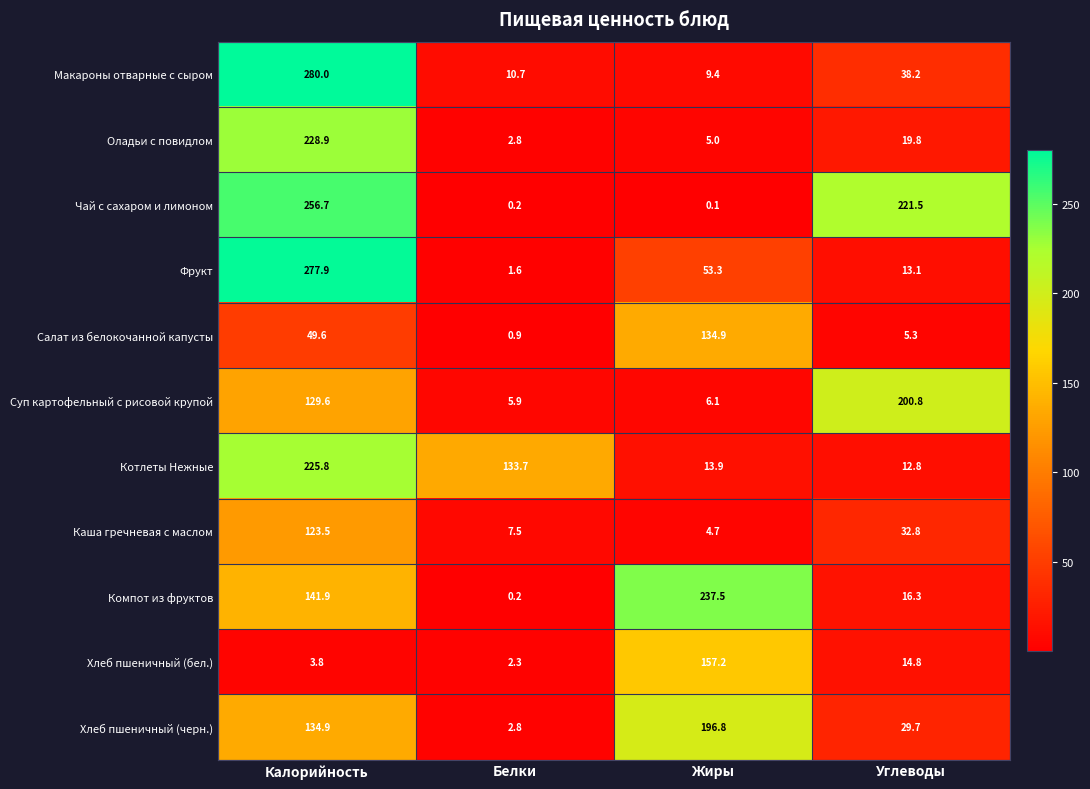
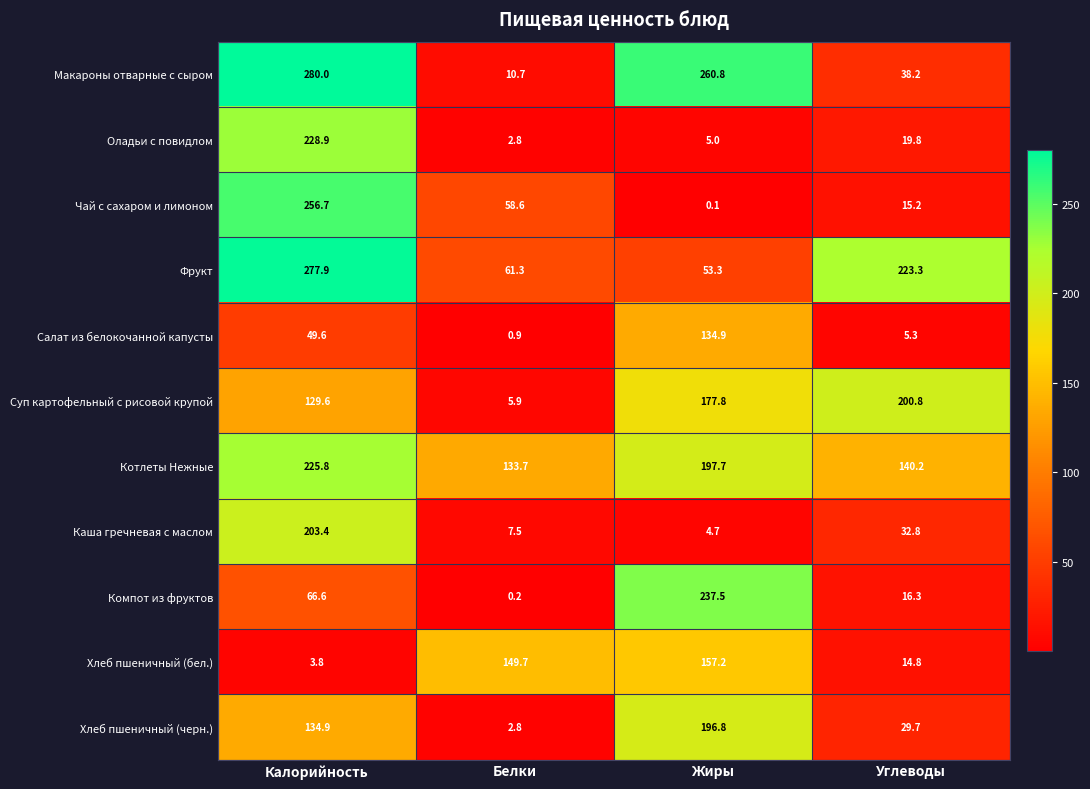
  {
    "Макароны отварные с сыром": {
      "Калорийность": 280.0,
      "Белки": 10.7,
-     "Жиры": 9.4,
+     "Жиры": 260.8,
      "Углеводы": 38.2
    },
    "Оладьи с повидлом": {
      "Калорийность": 228.9,
      "Белки": 2.8,
      "Жиры": 5.0,
      "Углеводы": 19.8
    },
    "Чай с сахаром и лимоном": {
      "Калорийность": 256.7,
-     "Белки": 0.2,
+     "Белки": 58.6,
      "Жиры": 0.1,
-     "Углеводы": 221.5
+     "Углеводы": 15.2
    },
    "Фрукт": {
      "Калорийность": 277.9,
-     "Белки": 1.6,
+     "Белки": 61.3,
      "Жиры": 53.3,
-     "Углеводы": 13.1
+     "Углеводы": 223.3
    },
    "Салат из белокочанной капусты": {
      "Калорийность": 49.6,
      "Белки": 0.9,
      "Жиры": 134.9,
      "Углеводы": 5.3
    },
    "Суп картофельный с рисовой крупой": {
      "Калорийность": 129.6,
      "Белки": 5.9,
-     "Жиры": 6.1,
+     "Жиры": 177.8,
      "Углеводы": 200.8
    },
    "Котлеты Нежные": {
      "Калорийность": 225.8,
      "Белки": 133.7,
-     "Жиры": 13.9,
-     "Углеводы": 12.8
+     "Жиры": 197.7,
+     "Углеводы": 140.2
    },
    "Каша гречневая с маслом": {
-     "Калорийность": 123.5,
+     "Калорийность": 203.4,
      "Белки": 7.5,
      "Жиры": 4.7,
      "Углеводы": 32.8
    },
    "Компот из фруктов": {
-     "Калорийность": 141.9,
+     "Калорийность": 66.6,
      "Белки": 0.2,
      "Жиры": 237.5,
      "Углеводы": 16.3
    },
    "Хлеб пшеничный (бел.)": {
      "Калорийность": 3.8,
-     "Белки": 2.3,
+     "Белки": 149.7,
      "Жиры": 157.2,
      "Углеводы": 14.8
    },
    "Хлеб пшеничный (черн.)": {
      "Калорийность": 134.9,
      "Белки": 2.8,
      "Жиры": 196.8,
      "Углеводы": 29.7
    }
  }
